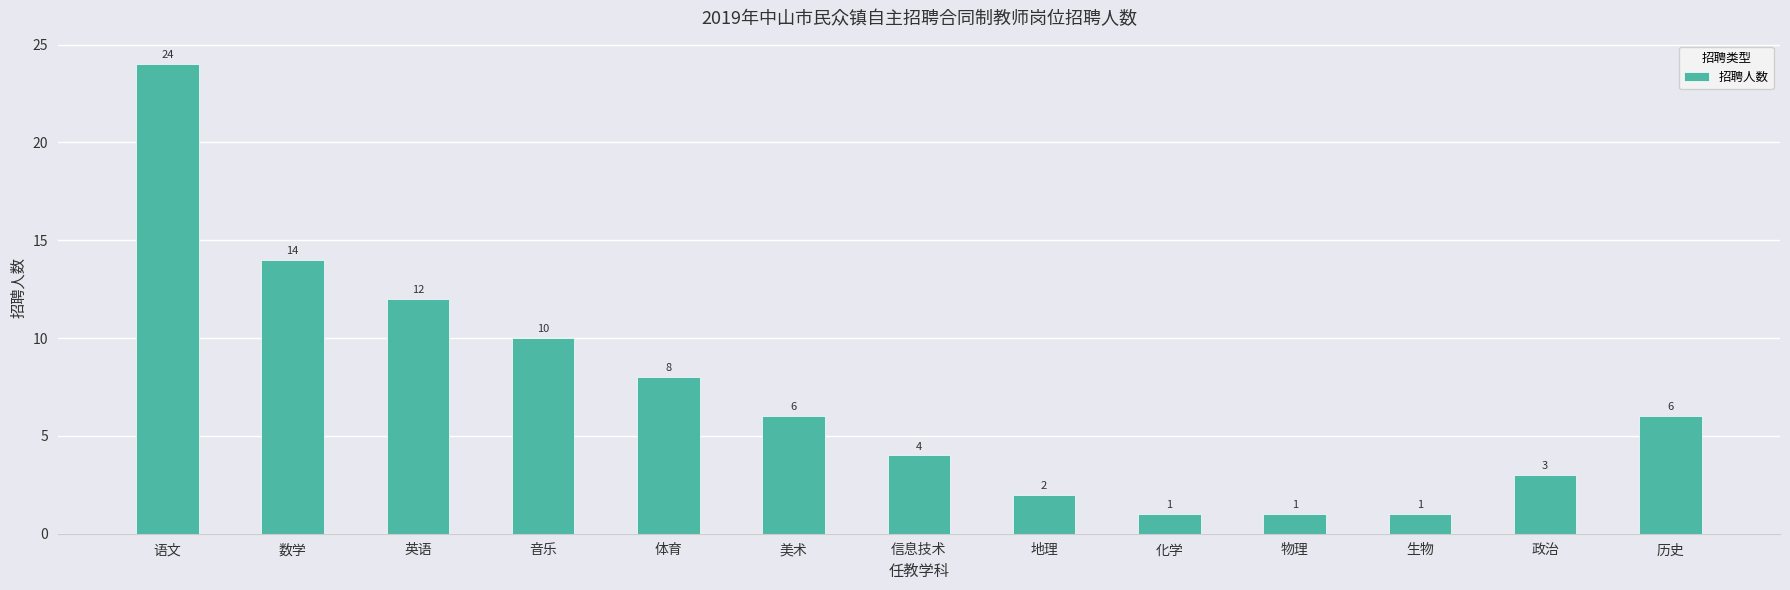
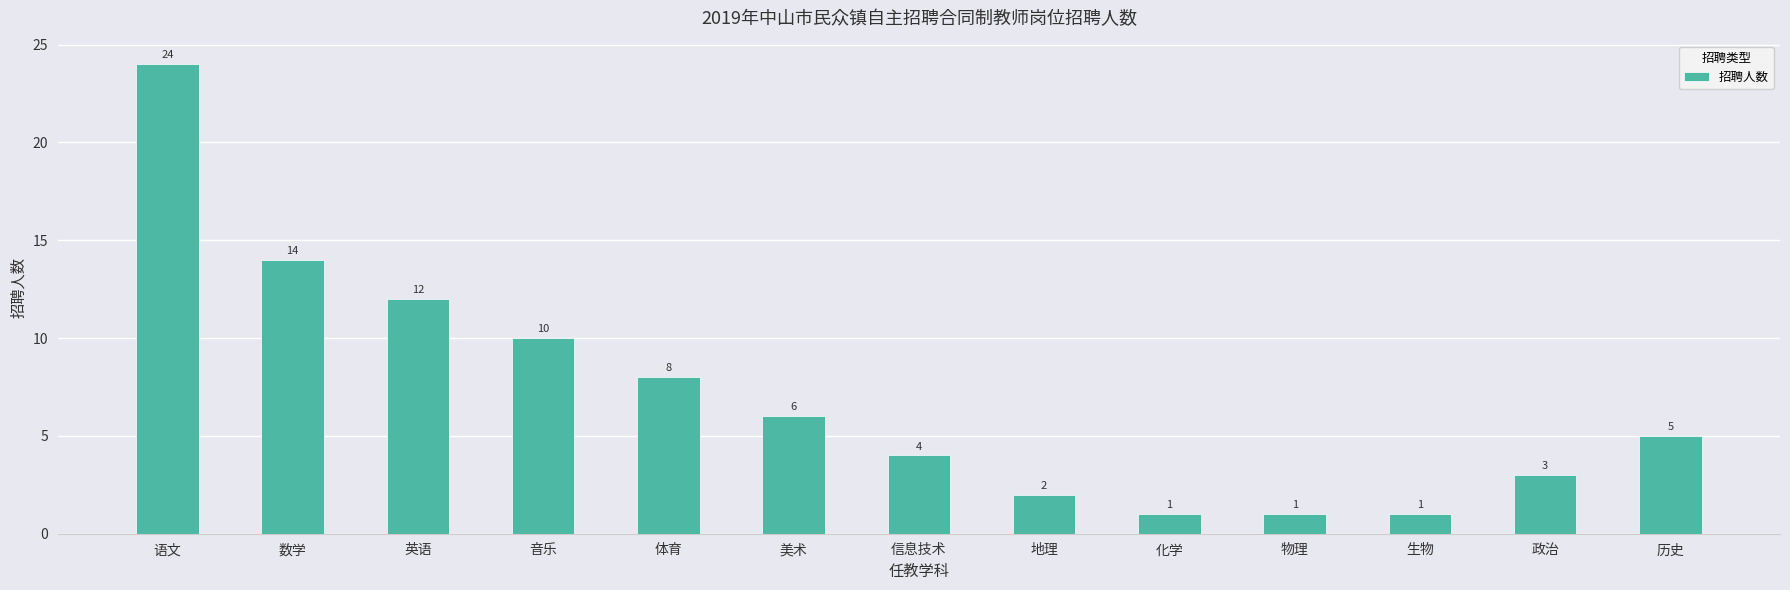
  {
    "语文": 24,
    "数学": 14,
    "英语": 12,
    "音乐": 10,
    "体育": 8,
    "美术": 6,
    "信息技术": 4,
    "地理": 2,
    "化学": 1,
    "物理": 1,
    "生物": 1,
    "政治": 3,
-   "历史": 6
+   "历史": 5
  }
